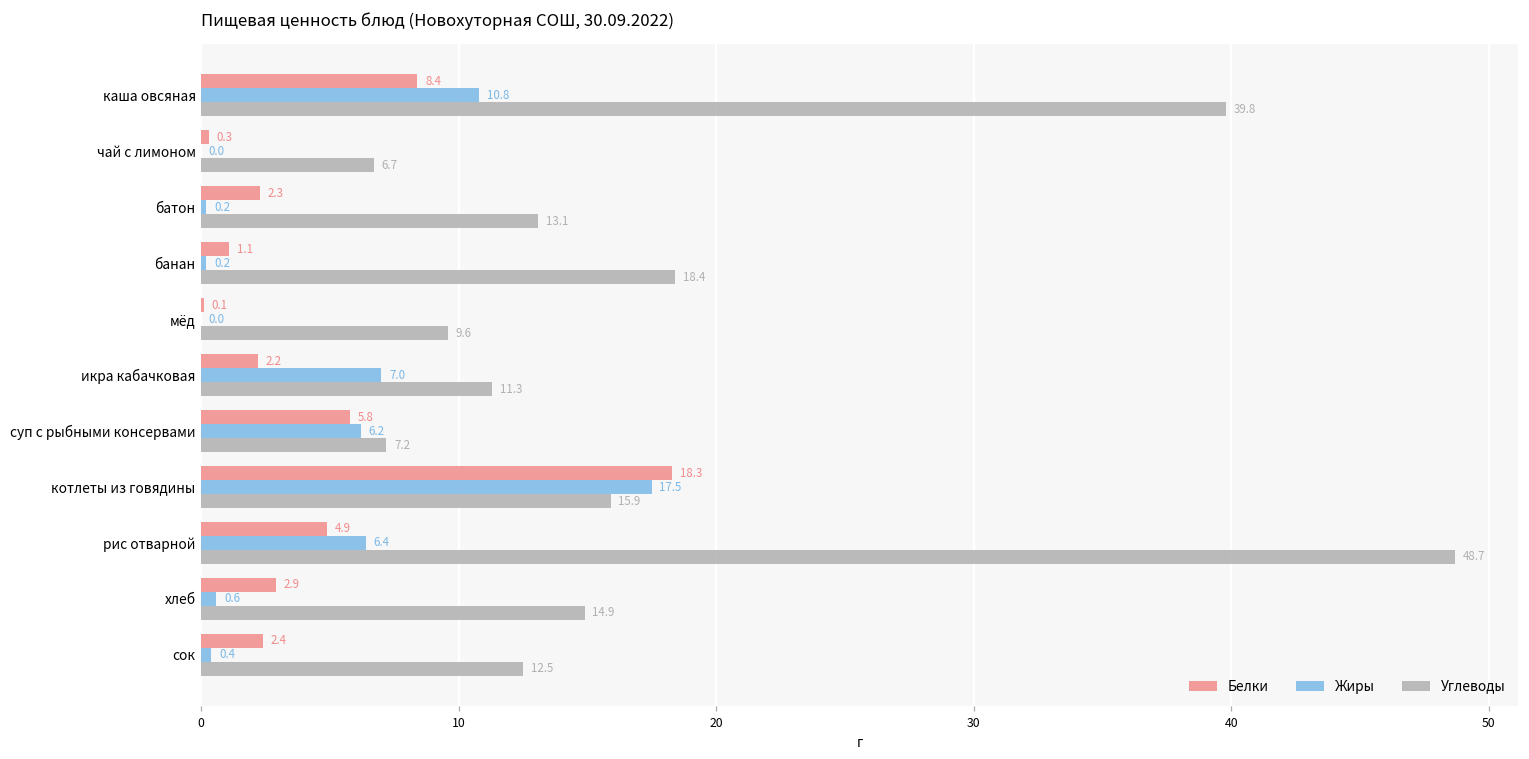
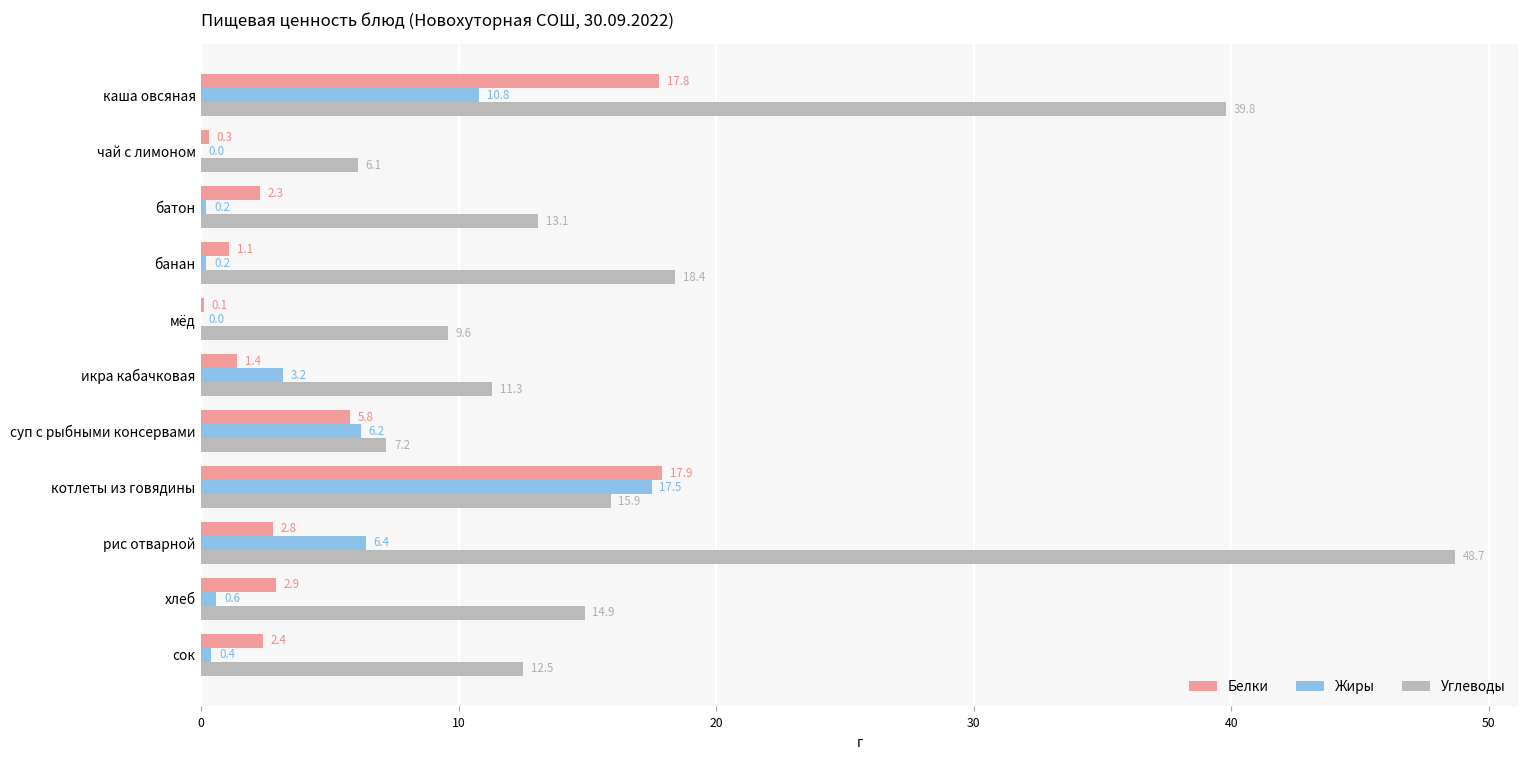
  {
    "Белки": {
-     "каша овсяная": 8.4,
+     "каша овсяная": 17.8,
      "чай с лимоном": 0.3,
      "батон": 2.3,
      "банан": 1.1,
      "мёд": 0.1,
-     "икра кабачковая": 2.2,
+     "икра кабачковая": 1.4,
      "суп с рыбными консервами": 5.8,
-     "котлеты из говядины": 18.3,
-     "рис отварной": 4.9,
+     "котлеты из говядины": 17.9,
+     "рис отварной": 2.8,
      "хлеб": 2.9,
      "сок": 2.4
    },
    "Жиры": {
      "каша овсяная": 10.8,
      "чай с лимоном": 0.0,
      "батон": 0.2,
      "банан": 0.2,
      "мёд": 0.0,
-     "икра кабачковая": 7.0,
+     "икра кабачковая": 3.2,
      "суп с рыбными консервами": 6.2,
      "котлеты из говядины": 17.5,
      "рис отварной": 6.4,
      "хлеб": 0.6,
      "сок": 0.4
    },
    "Углеводы": {
      "каша овсяная": 39.8,
-     "чай с лимоном": 6.7,
+     "чай с лимоном": 6.1,
      "батон": 13.1,
      "банан": 18.4,
      "мёд": 9.6,
      "икра кабачковая": 11.3,
      "суп с рыбными консервами": 7.2,
      "котлеты из говядины": 15.9,
      "рис отварной": 48.7,
      "хлеб": 14.9,
      "сок": 12.5
    }
  }
